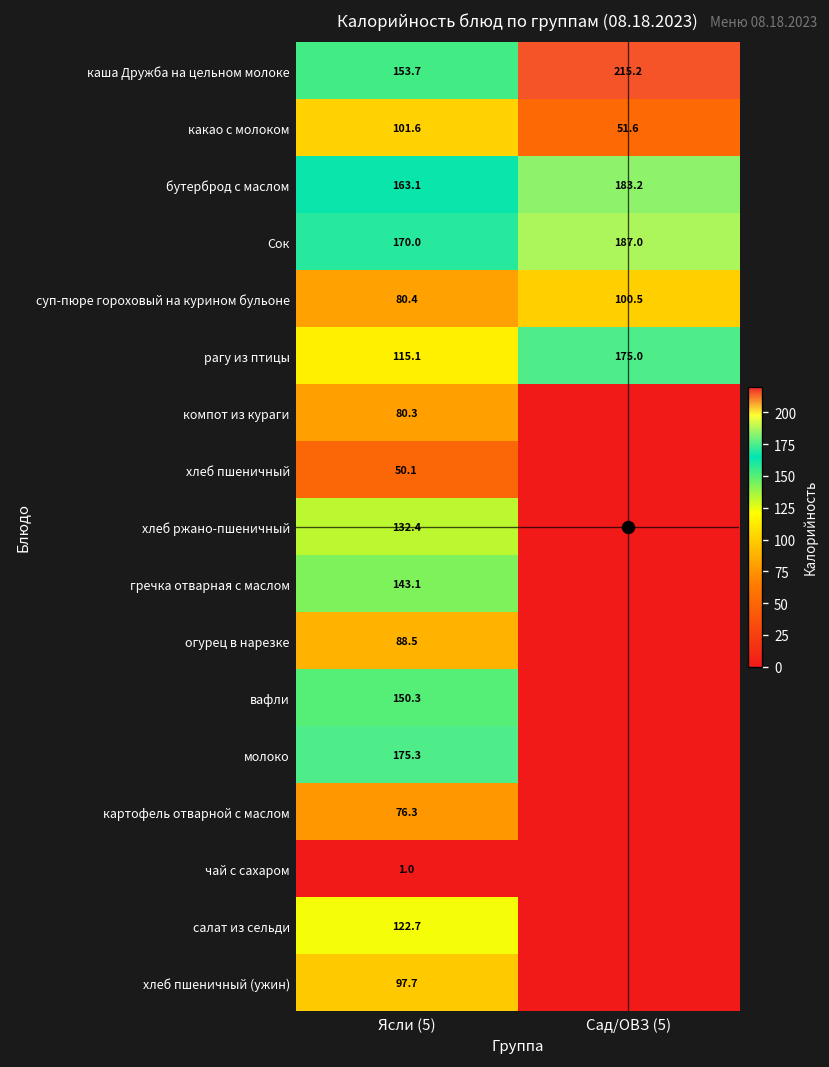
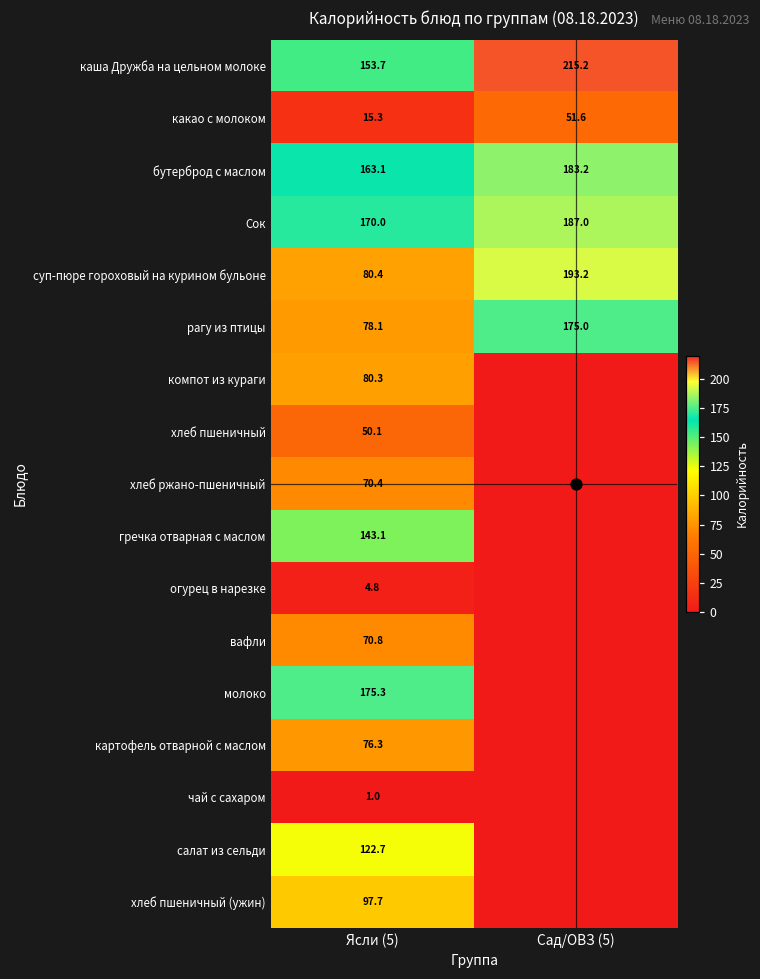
  {
    "каша Дружба на цельном молоке": {
      "Ясли (5)": 153.7,
      "Сад/ОВЗ (5)": 215.2
    },
    "какао с молоком": {
-     "Ясли (5)": 101.6,
+     "Ясли (5)": 15.3,
      "Сад/ОВЗ (5)": 51.6
    },
    "бутерброд с маслом": {
      "Ясли (5)": 163.1,
      "Сад/ОВЗ (5)": 183.2
    },
    "Сок": {
      "Ясли (5)": 170.0,
      "Сад/ОВЗ (5)": 187.0
    },
    "суп-пюре гороховый на курином бульоне": {
      "Ясли (5)": 80.4,
-     "Сад/ОВЗ (5)": 100.5
+     "Сад/ОВЗ (5)": 193.2
    },
    "рагу из птицы": {
-     "Ясли (5)": 115.1,
+     "Ясли (5)": 78.1,
      "Сад/ОВЗ (5)": 175.0
    },
    "компот из кураги": {
      "Ясли (5)": 80.3
    },
    "хлеб пшеничный": {
      "Ясли (5)": 50.1
    },
    "хлеб ржано-пшеничный": {
-     "Ясли (5)": 132.4
+     "Ясли (5)": 70.4
    },
    "гречка отварная с маслом": {
      "Ясли (5)": 143.1
    },
    "огурец в нарезке": {
-     "Ясли (5)": 88.5
+     "Ясли (5)": 4.8
    },
    "вафли": {
-     "Ясли (5)": 150.3
+     "Ясли (5)": 70.8
    },
    "молоко": {
      "Ясли (5)": 175.3
    },
    "картофель отварной с маслом": {
      "Ясли (5)": 76.3
    },
    "чай с сахаром": {
      "Ясли (5)": 1.0
    },
    "салат из сельди": {
      "Ясли (5)": 122.7
    },
    "хлеб пшеничный (ужин)": {
      "Ясли (5)": 97.7
    }
  }
